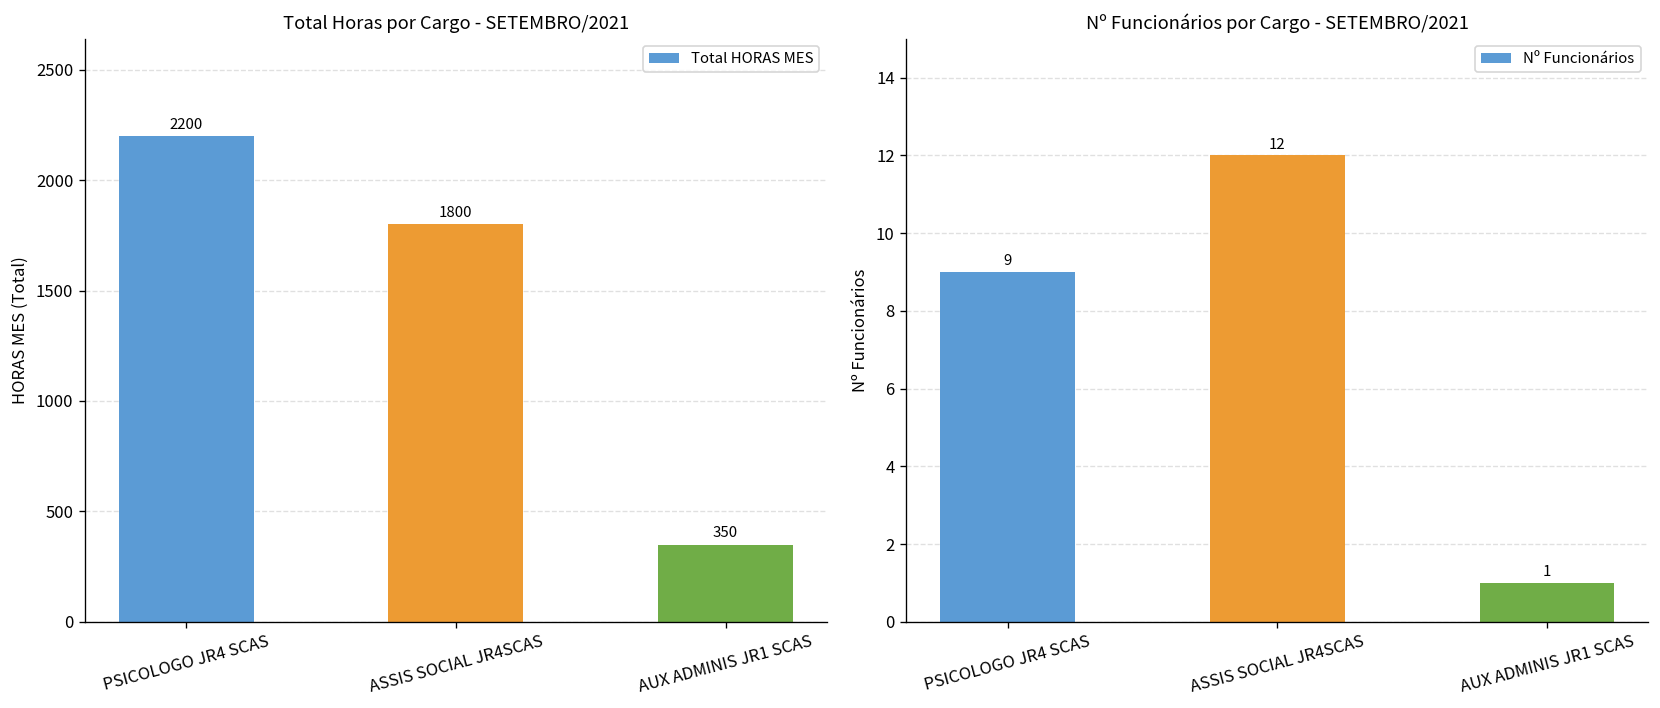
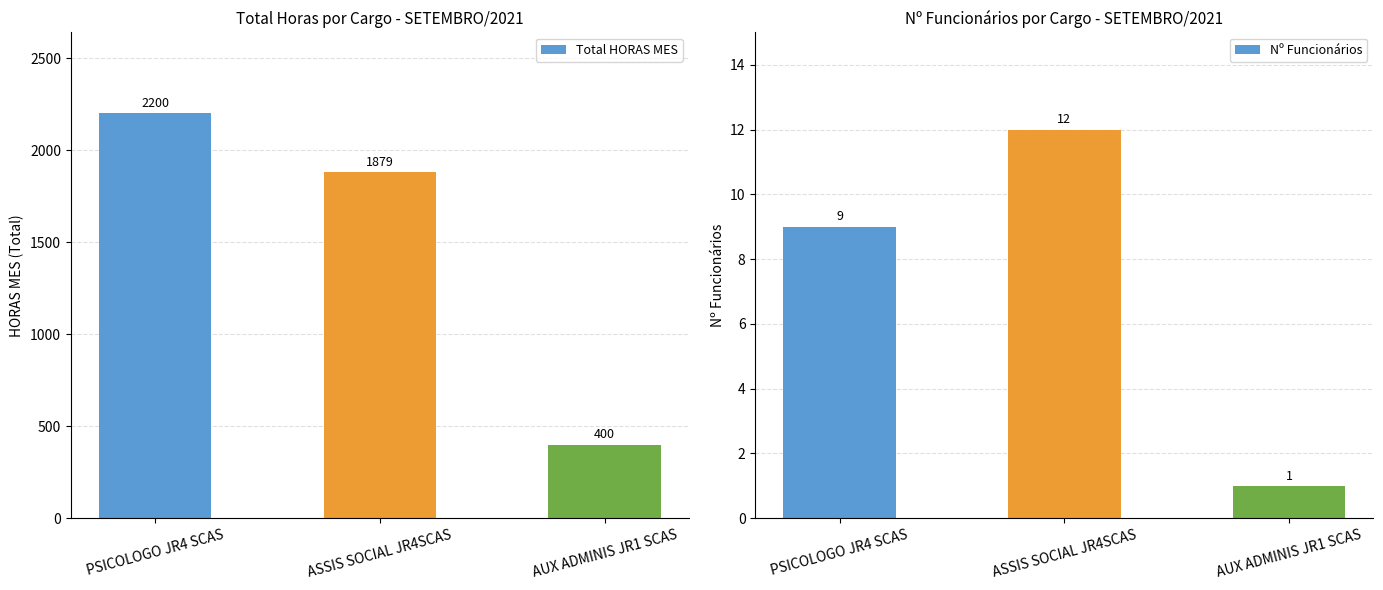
  {
    "Total Horas por Cargo - SETEMBRO/2021": {
      "PSICOLOGO JR4 SCAS": 2200,
-     "ASSIS SOCIAL JR4SCAS": 1800,
-     "AUX ADMINIS JR1 SCAS": 350
+     "ASSIS SOCIAL JR4SCAS": 1879,
+     "AUX ADMINIS JR1 SCAS": 400
    },
    "Nº Funcionários por Cargo - SETEMBRO/2021": {
      "PSICOLOGO JR4 SCAS": 9,
      "ASSIS SOCIAL JR4SCAS": 12,
      "AUX ADMINIS JR1 SCAS": 1
    }
  }
